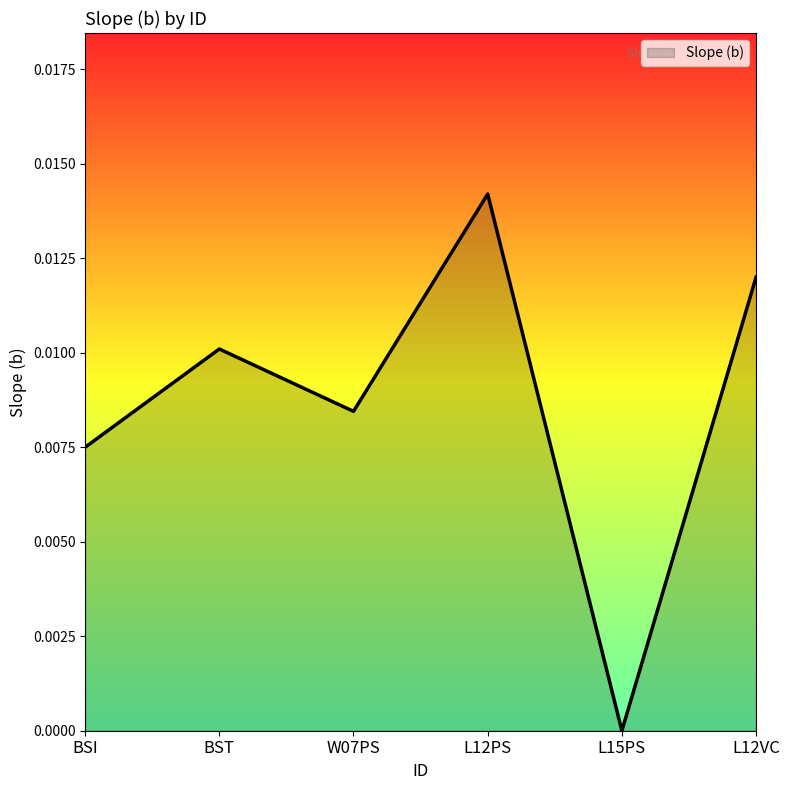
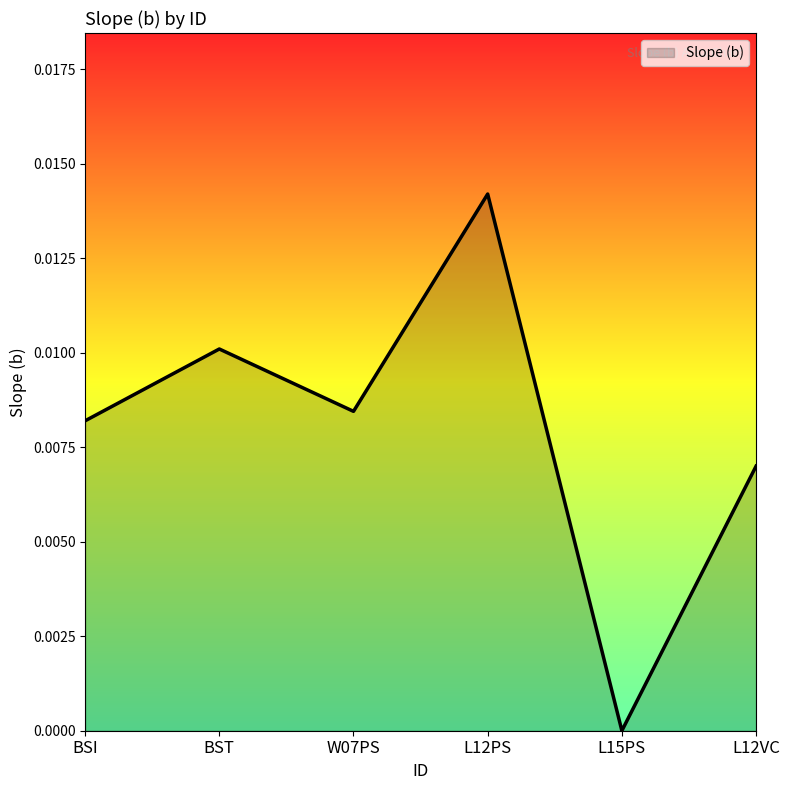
  {
-   "BSI": 0.0075,
+   "BSI": 0.0082,
    "BST": 0.0101,
    "W07PS": 0.0085,
    "L12PS": 0.0142,
    "L15PS": 0.0000,
-   "L12VC": 0.012
+   "L12VC": 0.007
  }
